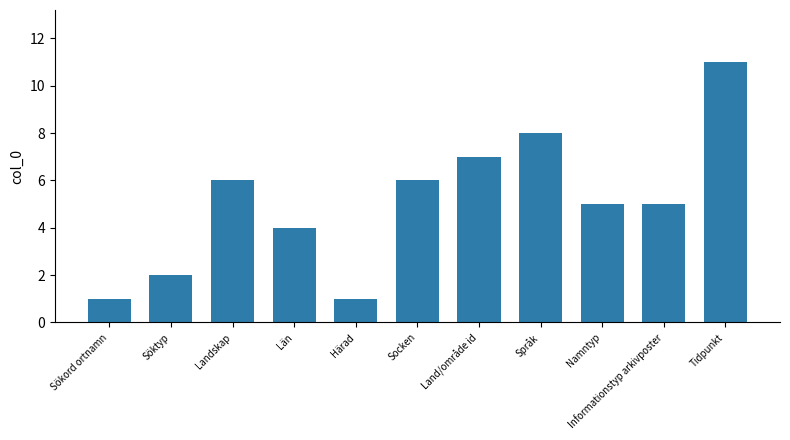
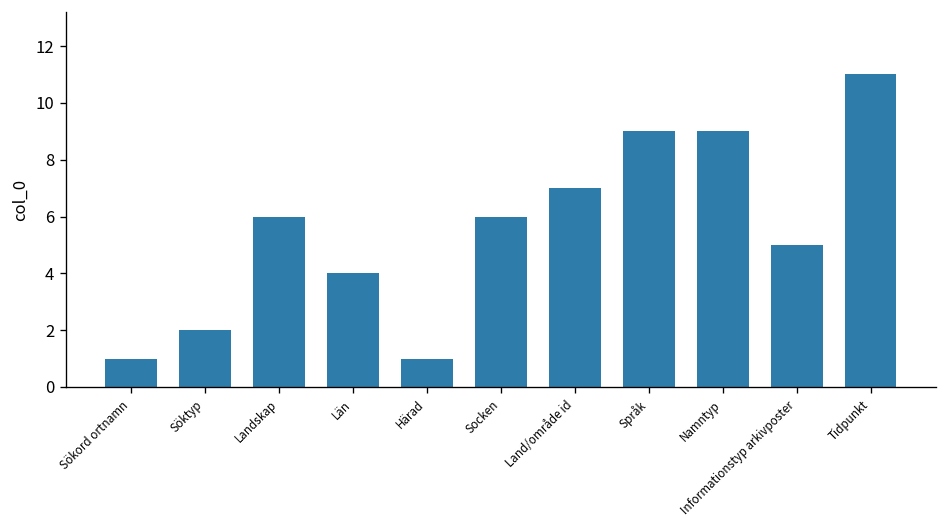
  {
    "Sökord ortnamn": 1,
    "Söktyp": 2,
    "Landskap": 6,
    "Län": 4,
    "Härad": 1,
    "Socken": 6,
    "Land/område id": 7,
-   "Språk": 8,
-   "Namntyp": 5,
+   "Språk": 9,
+   "Namntyp": 9,
    "Informationstyp arkivposter": 5,
    "Tidpunkt": 11
  }
